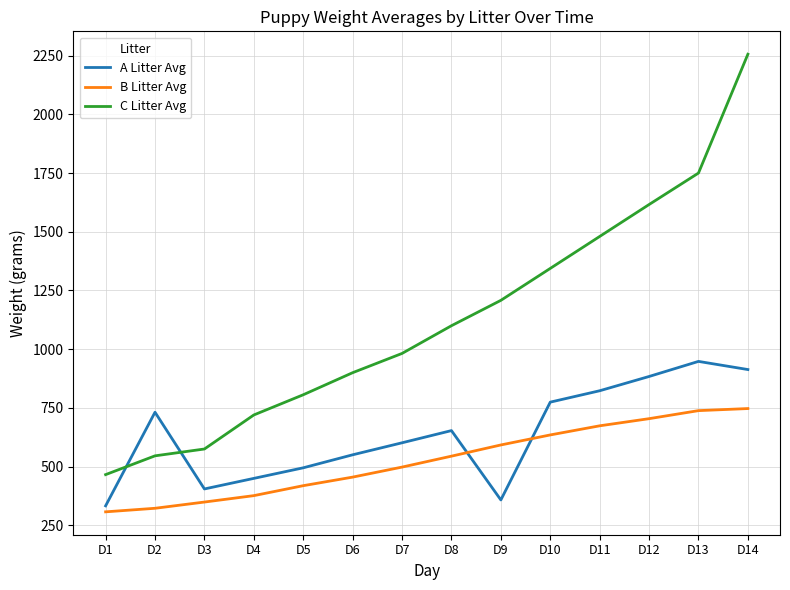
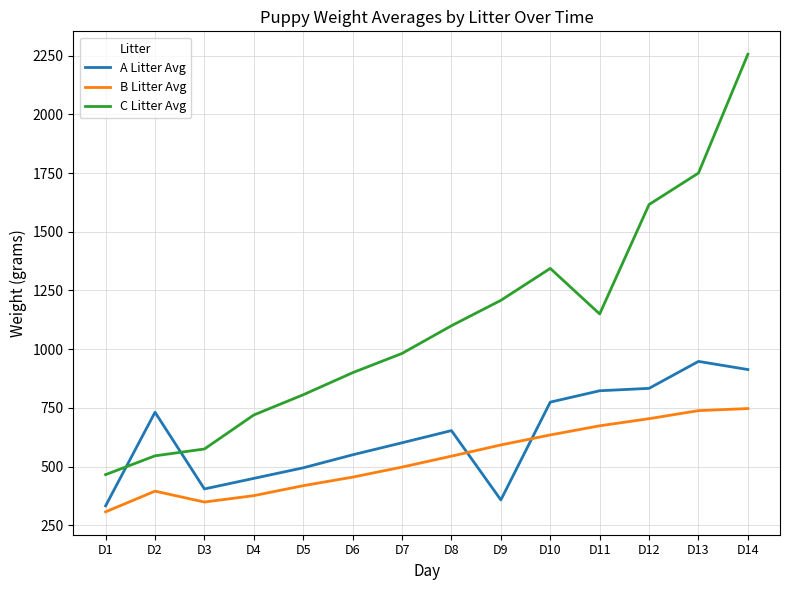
  {
    "A Litter Avg": {
      "D1": 330,
      "D2": 730,
      "D3": 410,
      "D4": 450,
      "D5": 500,
      "D6": 550,
      "D7": 600,
      "D8": 650,
      "D9": 360,
      "D10": 770,
      "D11": 820,
-     "D12": 880,
+     "D12": 830,
      "D13": 950,
      "D14": 910
    },
    "B Litter Avg": {
      "D1": 310,
-     "D2": 320,
+     "D2": 400,
      "D3": 350,
      "D4": 380,
      "D5": 420,
      "D6": 460,
      "D7": 500,
      "D8": 540,
      "D9": 590,
      "D10": 640,
      "D11": 670,
      "D12": 700,
      "D13": 740,
      "D14": 750
    },
    "C Litter Avg": {
      "D1": 470,
      "D2": 550,
      "D3": 580,
      "D4": 720,
      "D5": 810,
      "D6": 900,
      "D7": 980,
      "D8": 1100,
      "D9": 1210,
      "D10": 1340,
-     "D11": 1480,
+     "D11": 1150,
      "D12": 1620,
      "D13": 1750,
      "D14": 2260
    }
  }
